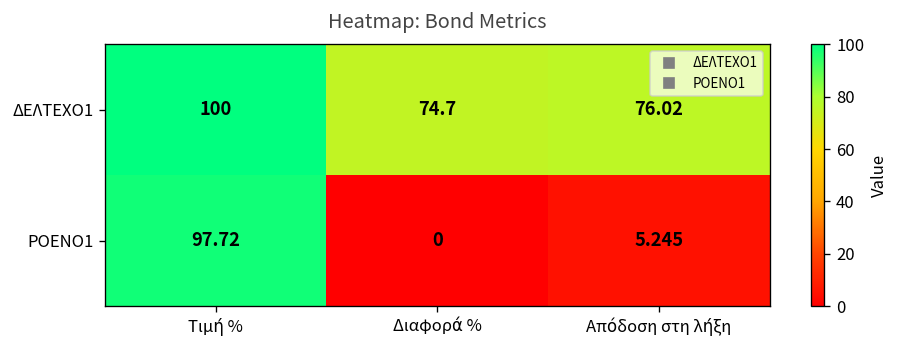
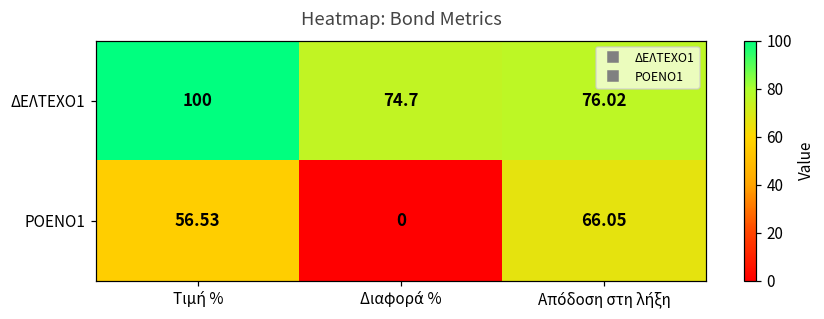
  {
    "ΔΕΛΤΕΧΟ1": {
      "Τιμή %": 100,
      "Διαφορά %": 74.7,
      "Απόδοση στη λήξη": 76.02
    },
    "ΡΟΕΝΟ1": {
-     "Τιμή %": 97.72,
+     "Τιμή %": 56.53,
      "Διαφορά %": 0,
-     "Απόδοση στη λήξη": 5.245
+     "Απόδοση στη λήξη": 66.05
    }
  }
